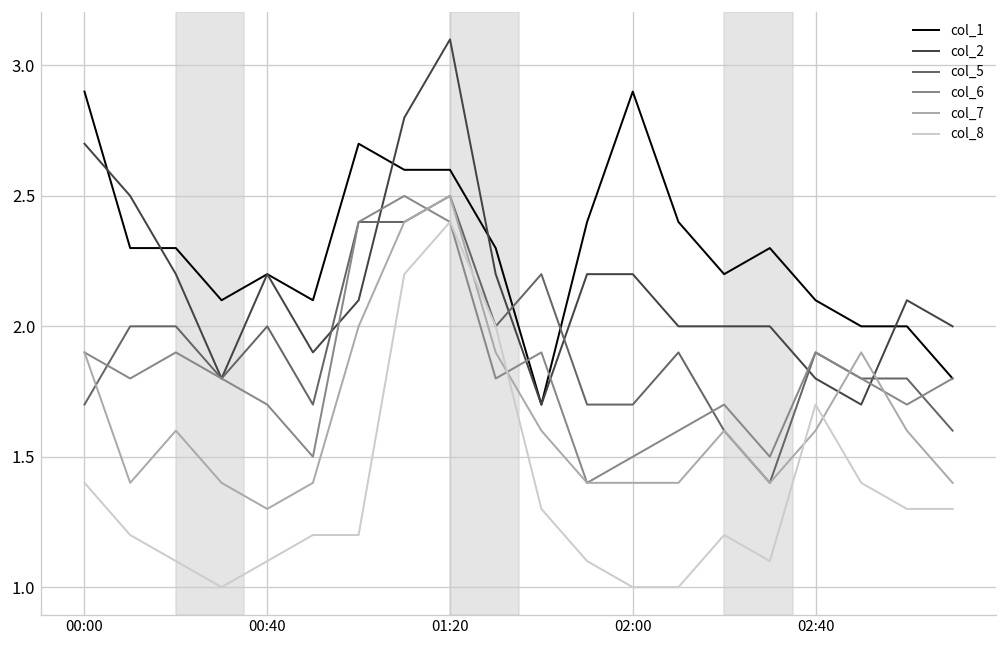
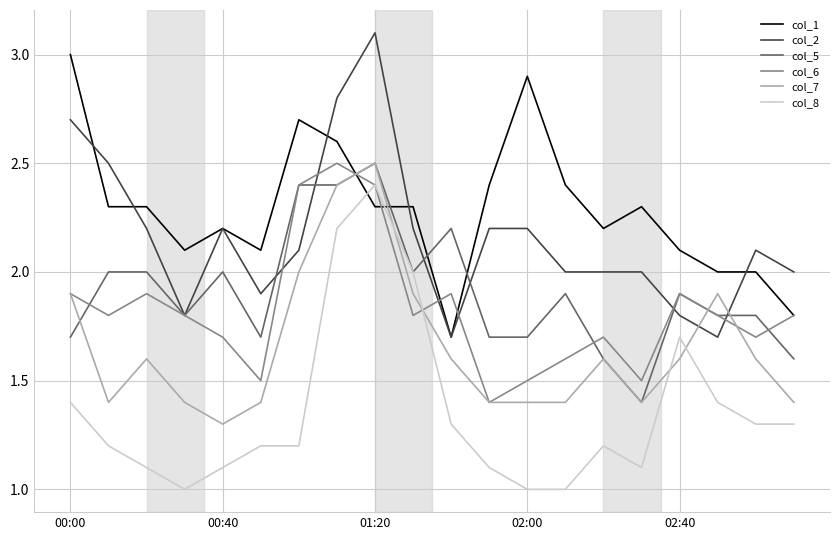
  {
    "col_1": {
-     "00:00": 2.9,
-     "01:20": 2.6,
+     "00:00": 3.0,
+     "01:20": 2.3,
      "02:00": 2.9,
      "02:40": 2.1
    }
  }
